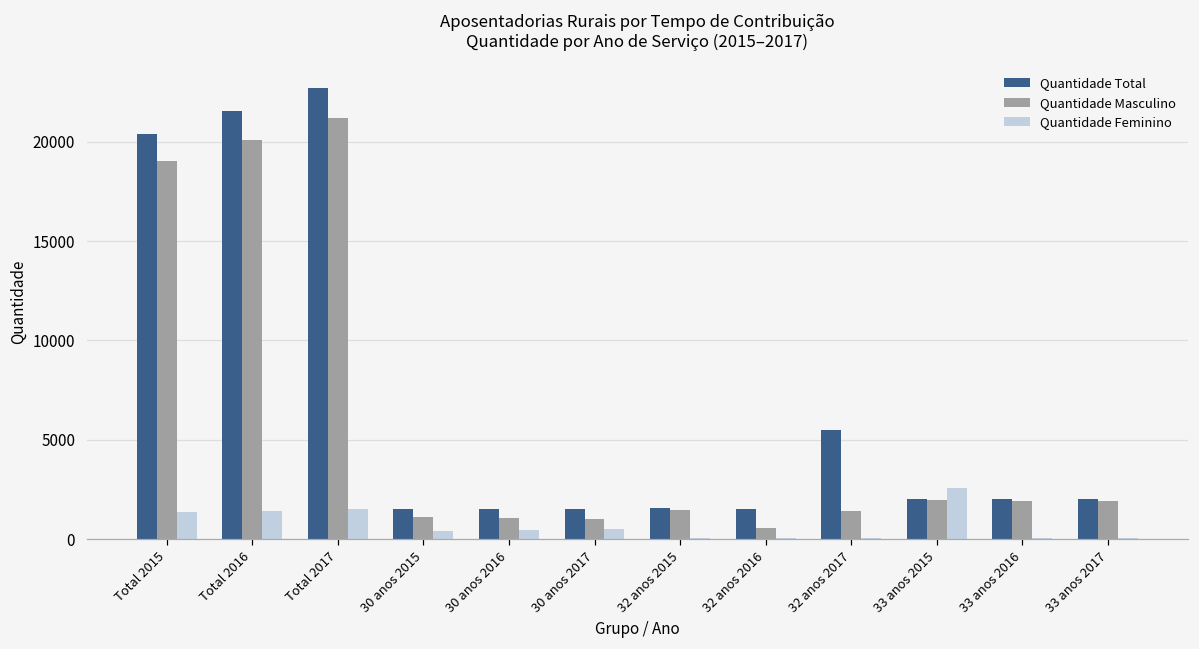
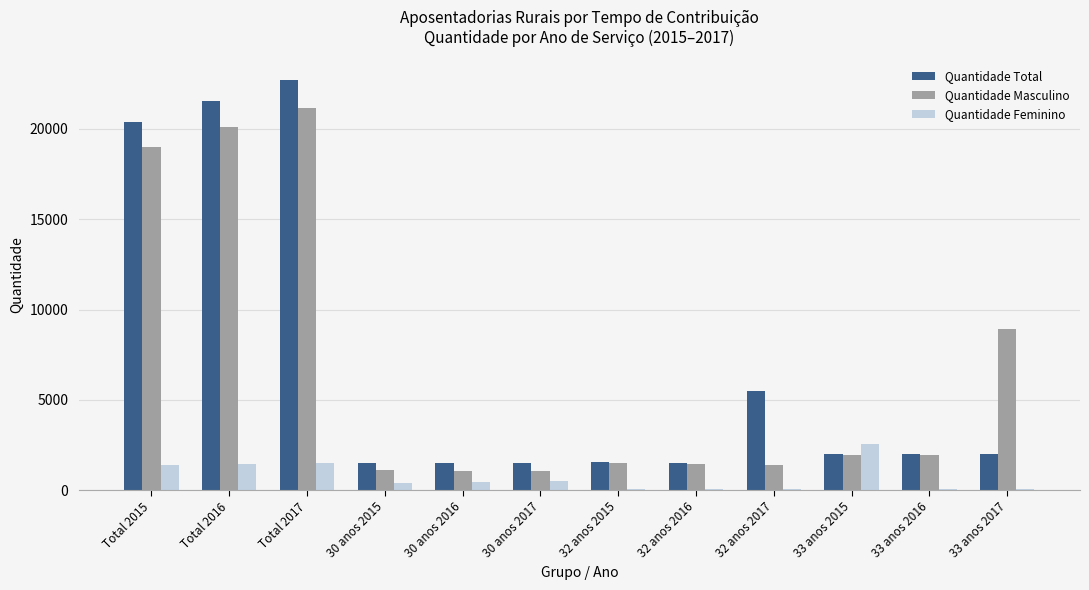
  {
    "Quantidade Total": {
      "Total 2015": 20400,
      "Total 2016": 21500,
      "Total 2017": 22700,
      "30 anos 2015": 1500,
      "30 anos 2016": 1500,
      "30 anos 2017": 1500,
      "32 anos 2015": 1500,
      "32 anos 2016": 1500,
      "32 anos 2017": 5500,
      "33 anos 2015": 2000,
      "33 anos 2016": 2000,
      "33 anos 2017": 2000
    },
    "Quantidade Masculino": {
      "Total 2015": 19000,
      "Total 2016": 20100,
      "Total 2017": 21200,
      "30 anos 2015": 1100,
      "30 anos 2016": 1100,
      "30 anos 2017": 1000,
      "32 anos 2015": 1500,
-     "32 anos 2016": 600,
+     "32 anos 2016": 1400,
      "32 anos 2017": 1400,
      "33 anos 2015": 2000,
      "33 anos 2016": 1900,
-     "33 anos 2017": 1900
+     "33 anos 2017": 8900
    },
    "Quantidade Feminino": {
      "Total 2015": 1400,
      "Total 2016": 1400,
      "Total 2017": 1500,
      "30 anos 2015": 400,
      "30 anos 2016": 400,
      "30 anos 2017": 500,
      "33 anos 2015": 2600
    }
  }
